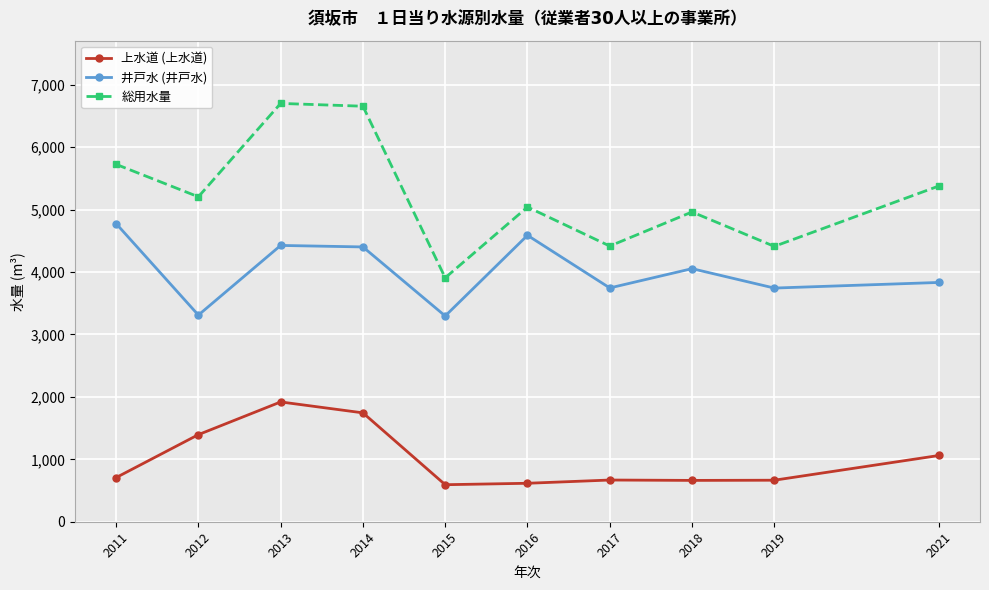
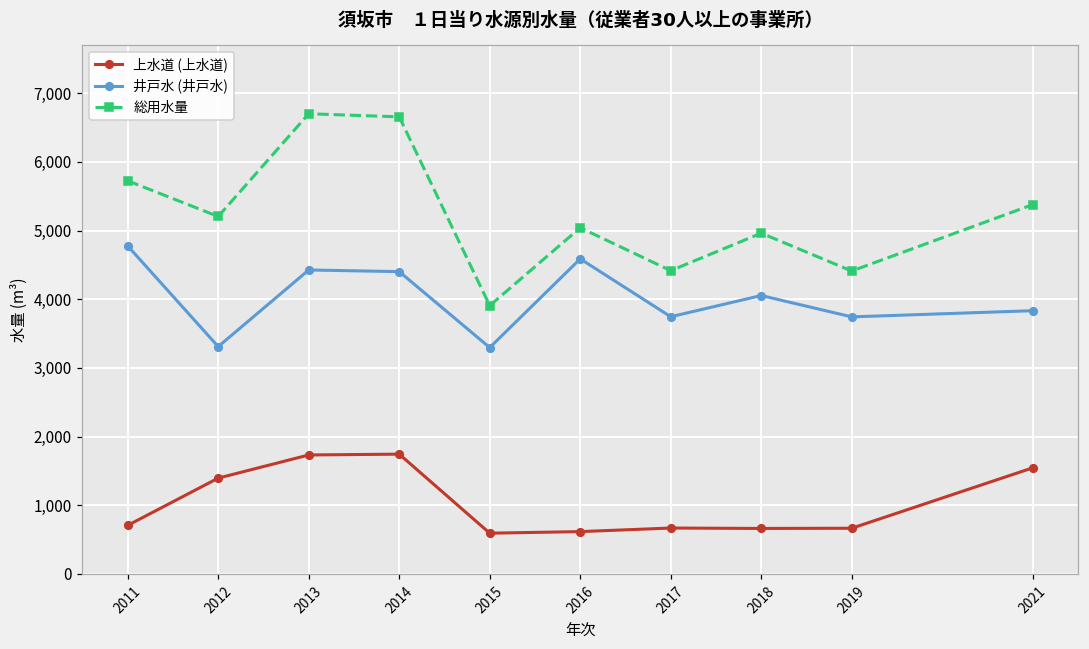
  {
    "上水道 (上水道)": {
      "2011": "700",
      "2012": "1,400",
-     "2013": "1,900",
+     "2013": "1,700",
      "2014": "1,700",
      "2015": "600",
      "2016": "600",
      "2017": "700",
      "2018": "700",
      "2019": "700",
-     "2021": "1,100"
+     "2021": "1,500"
    },
    "井戸水 (井戸水)": {
      "2011": "4,800",
      "2012": "3,300",
      "2013": "4,400",
      "2014": "4,400",
      "2015": "3,300",
      "2016": "4,600",
      "2017": "3,700",
      "2018": "4,100",
      "2019": "3,700",
      "2021": "3,800"
    },
    "総用水量": {
      "2011": "5,700",
      "2012": "5,200",
      "2013": "6,700",
      "2014": "6,700",
      "2015": "3,900",
      "2016": "5,000",
      "2017": "4,400",
      "2018": "5,000",
      "2019": "4,400",
      "2021": "5,400"
    }
  }
